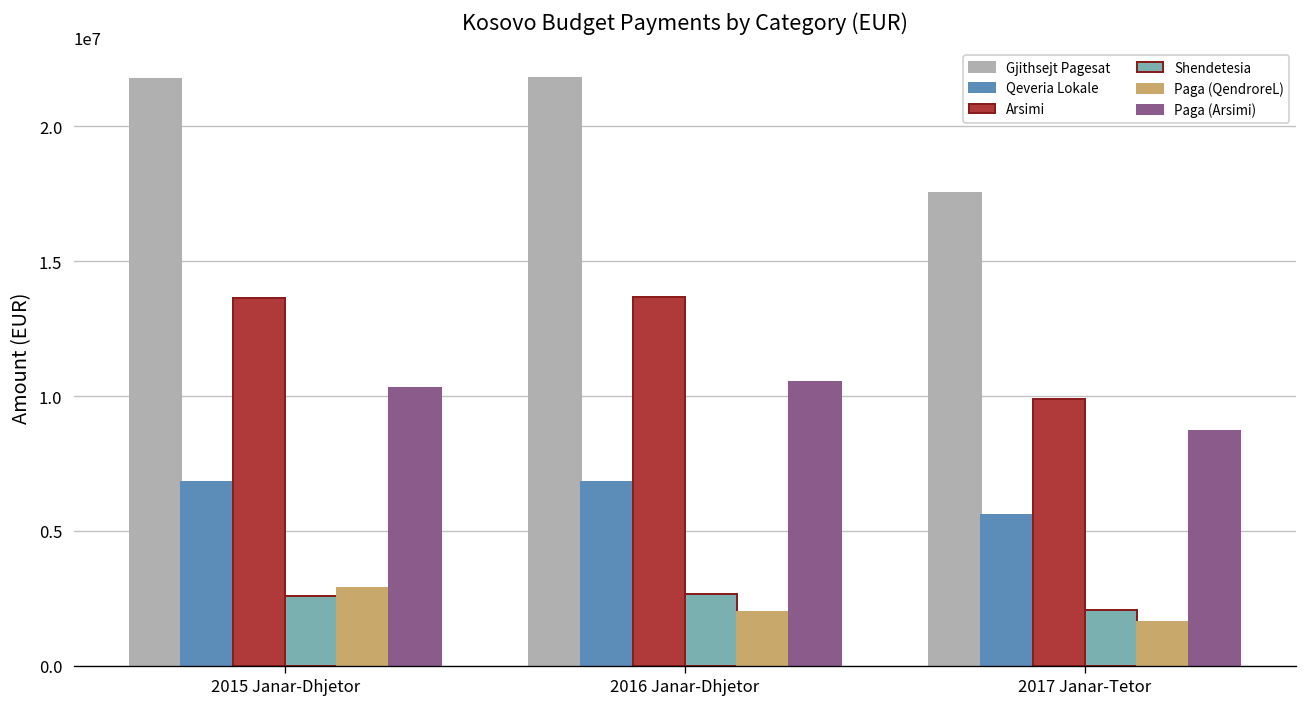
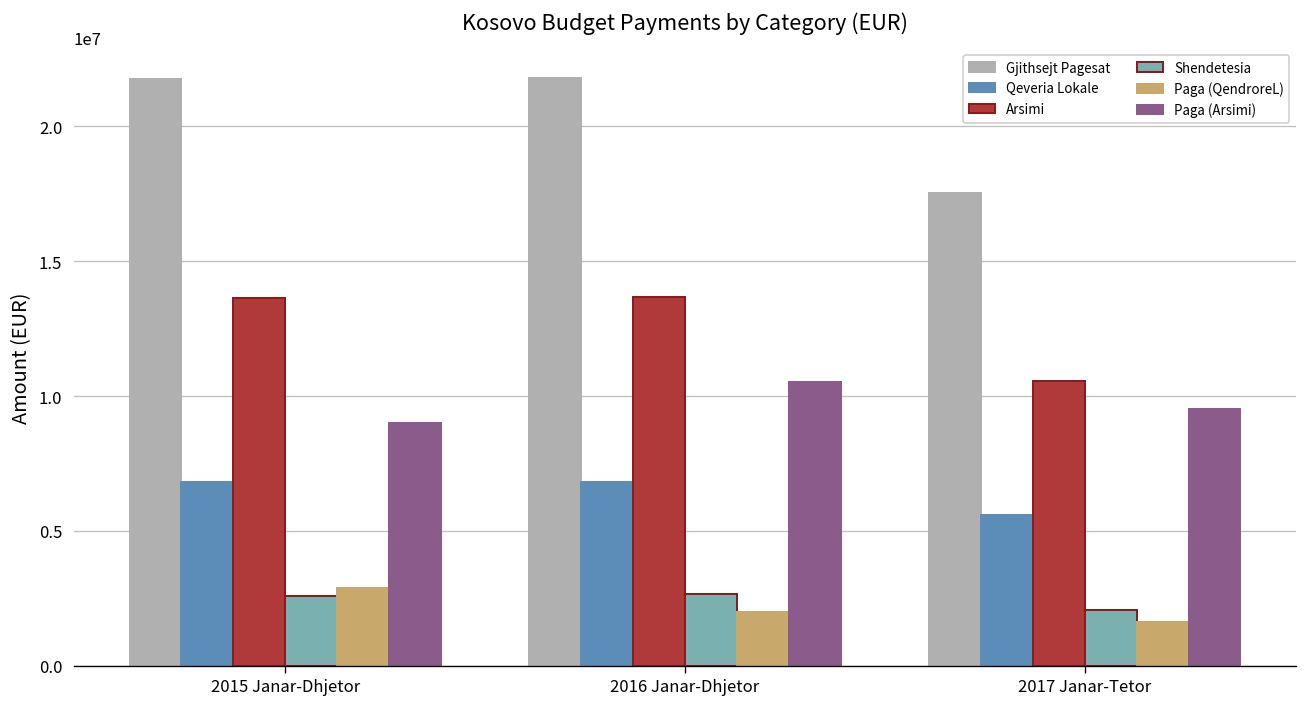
  {
    "Arsimi": {
      "2015 Janar-Dhjetor": 13600000,
      "2016 Janar-Dhjetor": 13700000,
-     "2017 Janar-Tetor": 9900000
+     "2017 Janar-Tetor": 10600000
    },
    "Paga (QendroreL)": {
      "2015 Janar-Dhjetor": 2900000,
      "2016 Janar-Dhjetor": 2000000,
      "2017 Janar-Tetor": 1600000
    },
    "Paga (Arsimi)": {
-     "2015 Janar-Dhjetor": 10300000,
+     "2015 Janar-Dhjetor": 9000000,
      "2016 Janar-Dhjetor": 10500000,
-     "2017 Janar-Tetor": 8700000
+     "2017 Janar-Tetor": 9500000
    }
  }
